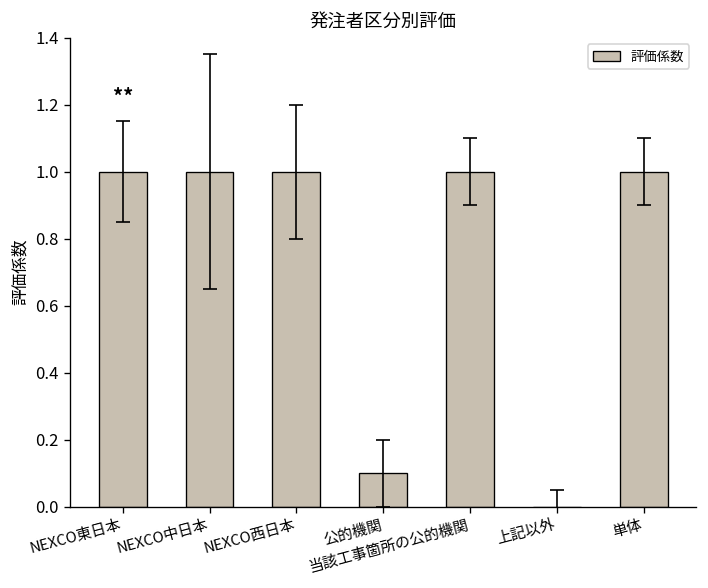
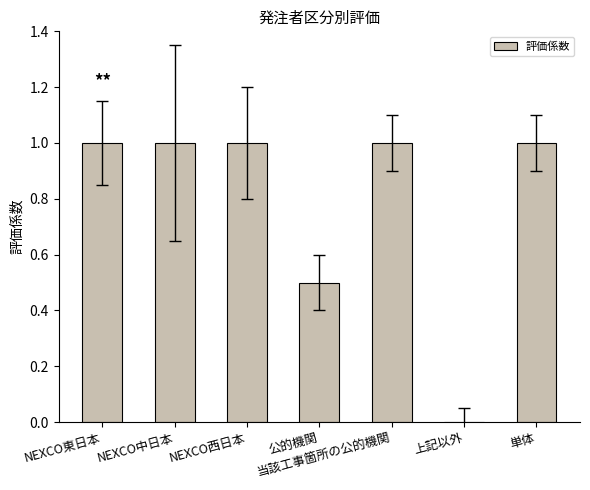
  {
    "評価係数": {
      "NEXCO東日本": 1.0,
      "NEXCO中日本": 1.0,
      "NEXCO西日本": 1.0,
-     "公的機関": 0.1,
+     "公的機関": 0.5,
      "当該工事箇所の公的機関": 1.0,
      "上記以外": 0.0,
      "単体": 1.0
    }
  }
